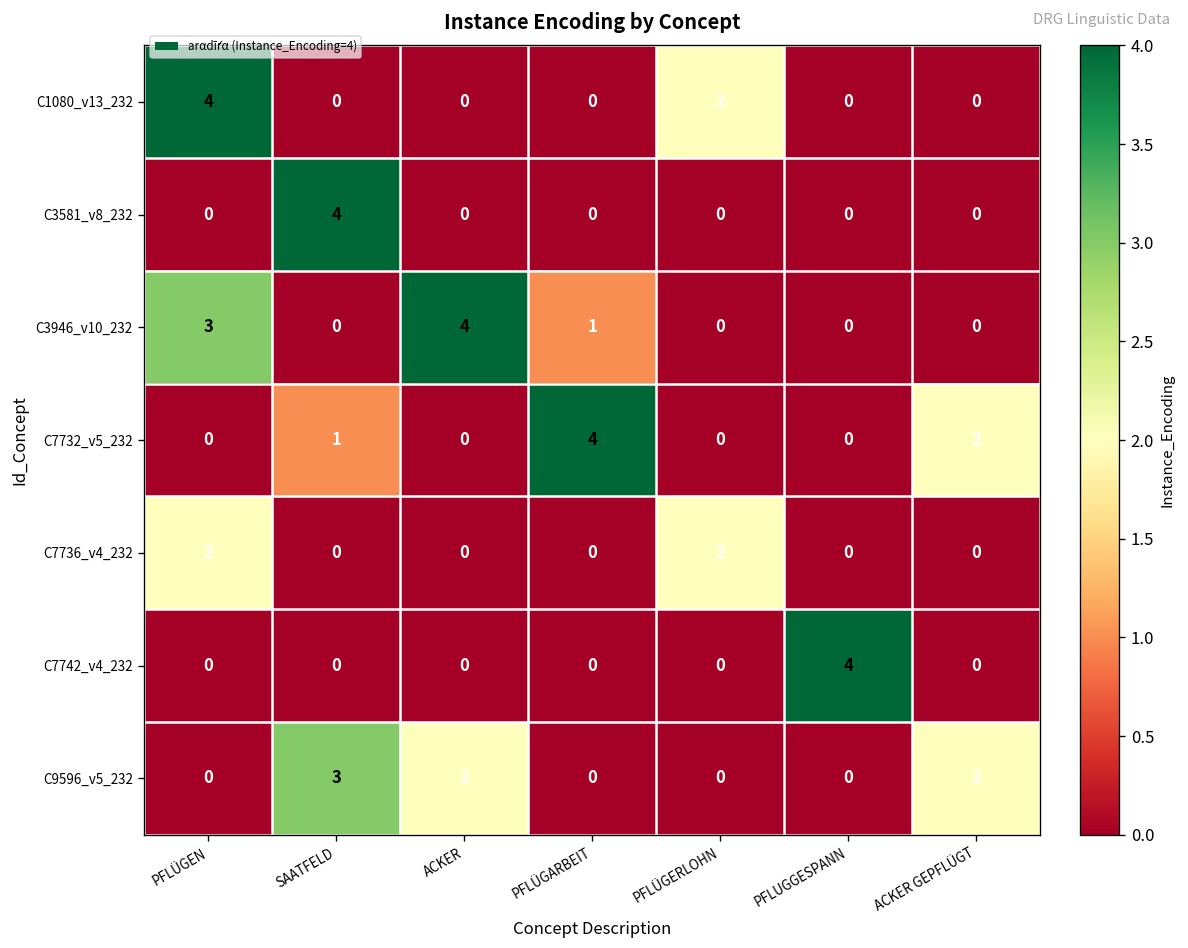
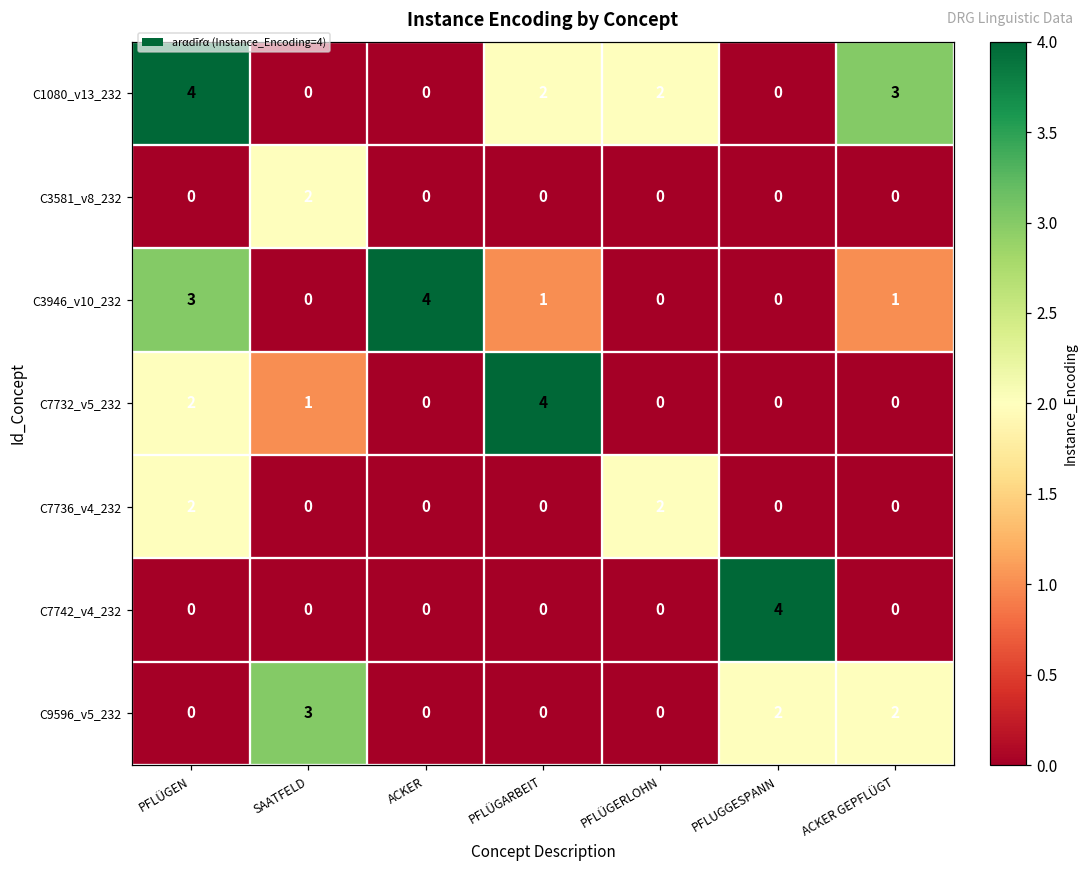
  {
    "C1080_v13_232": {
      "PFLÜGEN": 4,
      "SAATFELD": 0,
      "ACKER": 0,
-     "PFLÜGARBEIT": 0,
+     "PFLÜGARBEIT": 2,
      "PFLÜGERLOHN": 2,
      "PFLUGGESPANN": 0,
-     "ACKER GEPFLÜGT": 0
+     "ACKER GEPFLÜGT": 3
    },
    "C3581_v8_232": {
      "PFLÜGEN": 0,
-     "SAATFELD": 4,
+     "SAATFELD": 2,
      "ACKER": 0,
      "PFLÜGARBEIT": 0,
      "PFLÜGERLOHN": 0,
      "PFLUGGESPANN": 0,
      "ACKER GEPFLÜGT": 0
    },
    "C3946_v10_232": {
      "PFLÜGEN": 3,
      "SAATFELD": 0,
      "ACKER": 4,
      "PFLÜGARBEIT": 1,
      "PFLÜGERLOHN": 0,
      "PFLUGGESPANN": 0,
-     "ACKER GEPFLÜGT": 0
+     "ACKER GEPFLÜGT": 1
    },
    "C7732_v5_232": {
-     "PFLÜGEN": 0,
+     "PFLÜGEN": 2,
      "SAATFELD": 1,
      "ACKER": 0,
      "PFLÜGARBEIT": 4,
      "PFLÜGERLOHN": 0,
      "PFLUGGESPANN": 0,
-     "ACKER GEPFLÜGT": 2
+     "ACKER GEPFLÜGT": 0
    },
    "C7736_v4_232": {
      "PFLÜGEN": 2,
      "SAATFELD": 0,
      "ACKER": 0,
      "PFLÜGARBEIT": 0,
      "PFLÜGERLOHN": 2,
      "PFLUGGESPANN": 0,
      "ACKER GEPFLÜGT": 0
    },
    "C7742_v4_232": {
      "PFLÜGEN": 0,
      "SAATFELD": 0,
      "ACKER": 0,
      "PFLÜGARBEIT": 0,
      "PFLÜGERLOHN": 0,
      "PFLUGGESPANN": 4,
      "ACKER GEPFLÜGT": 0
    },
    "C9596_v5_232": {
      "PFLÜGEN": 0,
      "SAATFELD": 3,
-     "ACKER": 2,
+     "ACKER": 0,
      "PFLÜGARBEIT": 0,
      "PFLÜGERLOHN": 0,
-     "PFLUGGESPANN": 0,
+     "PFLUGGESPANN": 2,
      "ACKER GEPFLÜGT": 2
    }
  }
